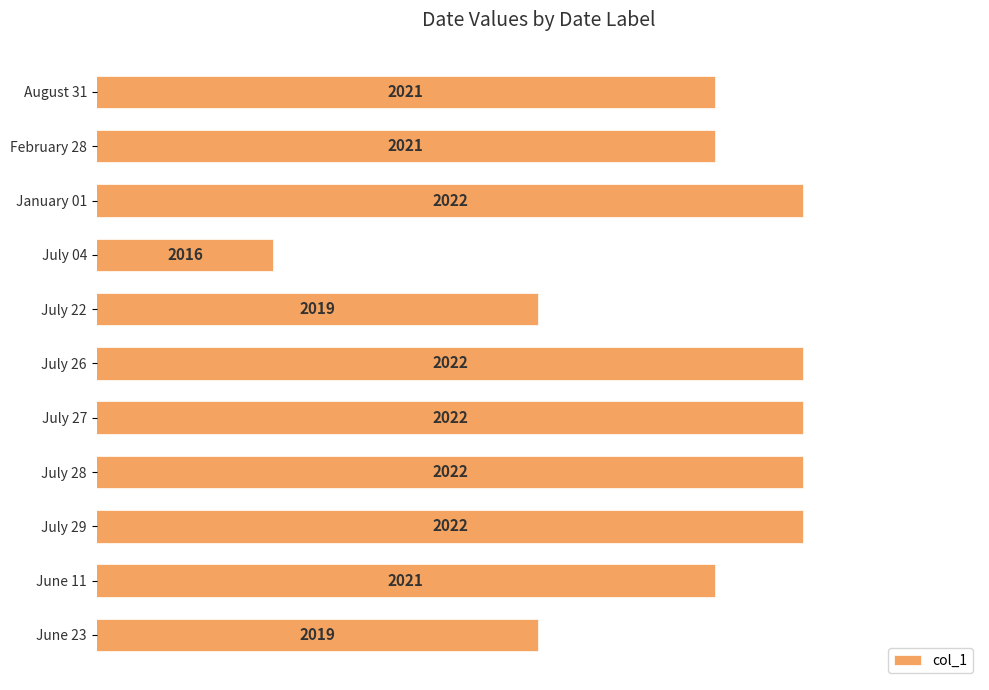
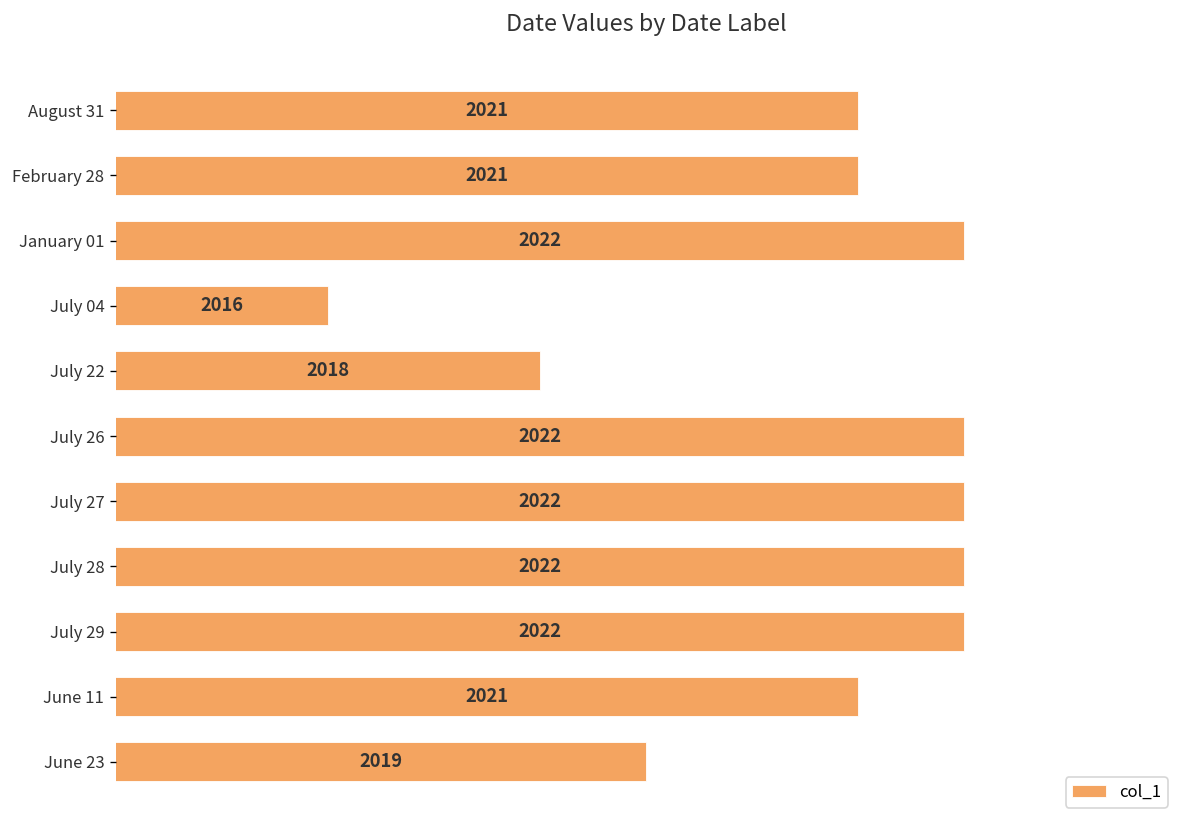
  {
    "August 31": 2021,
    "February 28": 2021,
    "January 01": 2022,
    "July 04": 2016,
-   "July 22": 2019,
+   "July 22": 2018,
    "July 26": 2022,
    "July 27": 2022,
    "July 28": 2022,
    "July 29": 2022,
    "June 11": 2021,
    "June 23": 2019
  }
